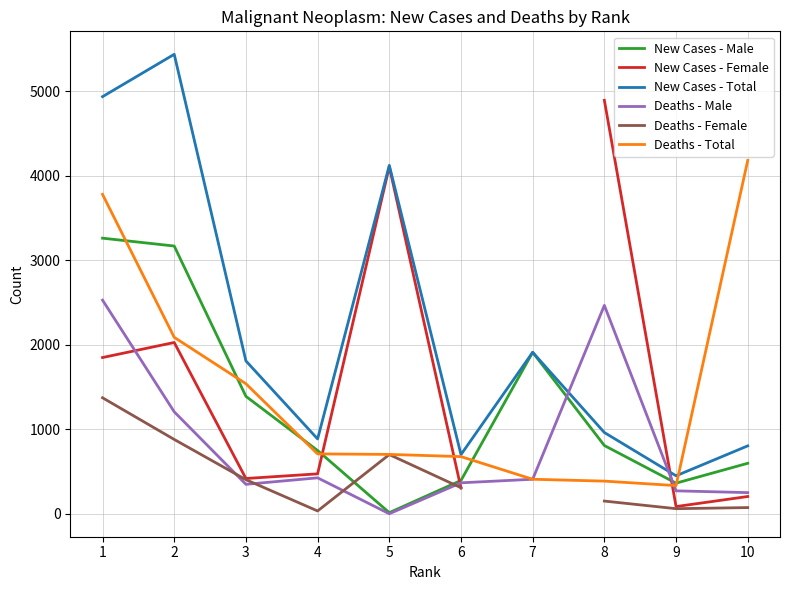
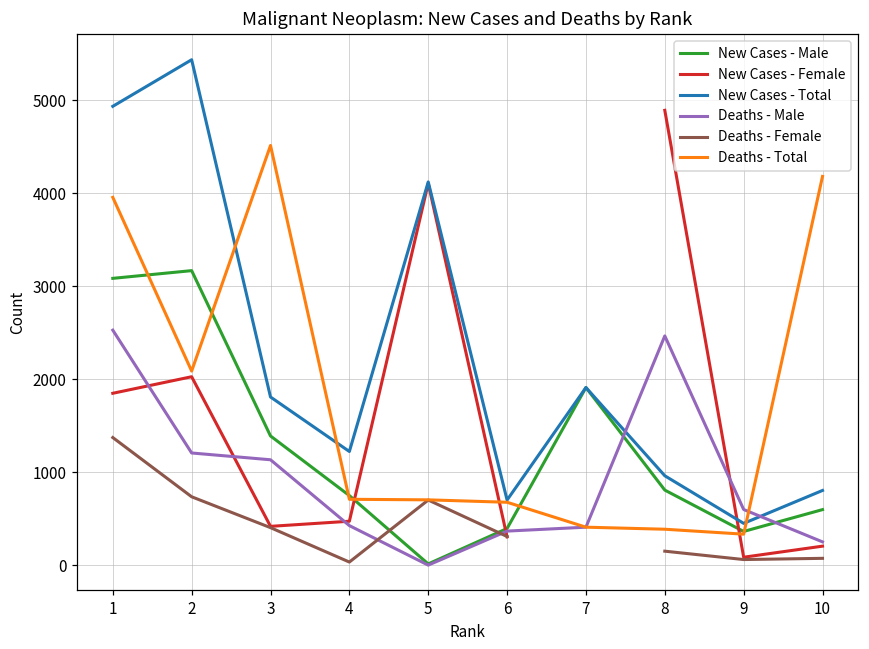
  {
    "New Cases - Male": {
-     "1": 3300,
+     "1": 3100,
      "2": 3200,
      "3": 1400,
      "4": 800,
      "8": 800,
      "10": 600
    },
    "New Cases - Female": {
      "1": 1900,
      "2": 2000,
      "4": 500,
      "8": 4900,
      "10": 200
    },
    "New Cases - Total": {
      "1": 4900,
      "2": 5400,
      "3": 1800,
-     "4": 900,
+     "4": 1200,
      "8": 1000,
      "9": 500,
      "10": 800
    },
    "Deaths - Male": {
      "1": 2500,
      "2": 1200,
-     "3": 400,
+     "3": 1100,
      "4": 400,
      "8": 2500,
-     "9": 300,
+     "9": 600,
      "10": 300
    },
    "Deaths - Female": {
      "1": 1400,
-     "2": 900,
+     "2": 700,
      "4": 0,
      "8": 200,
      "10": 100
    },
    "Deaths - Total": {
-     "1": 3800,
+     "1": 4000,
      "2": 2100,
-     "3": 1500,
+     "3": 4500,
      "4": 700,
      "8": 400,
      "10": 4200
    }
  }
